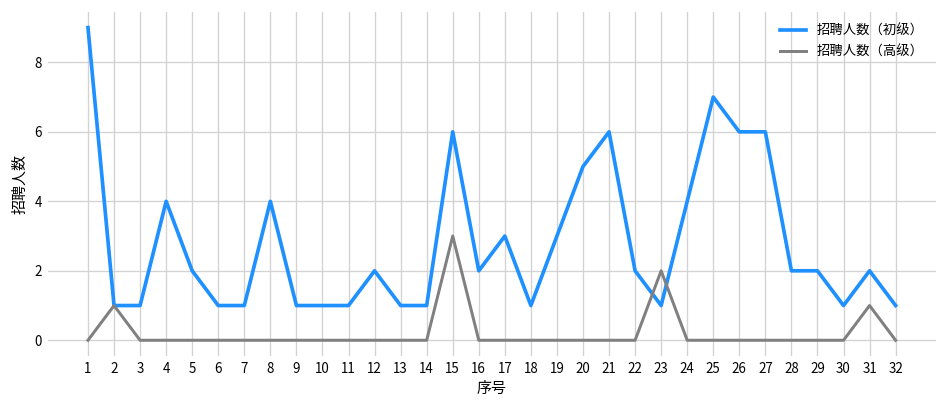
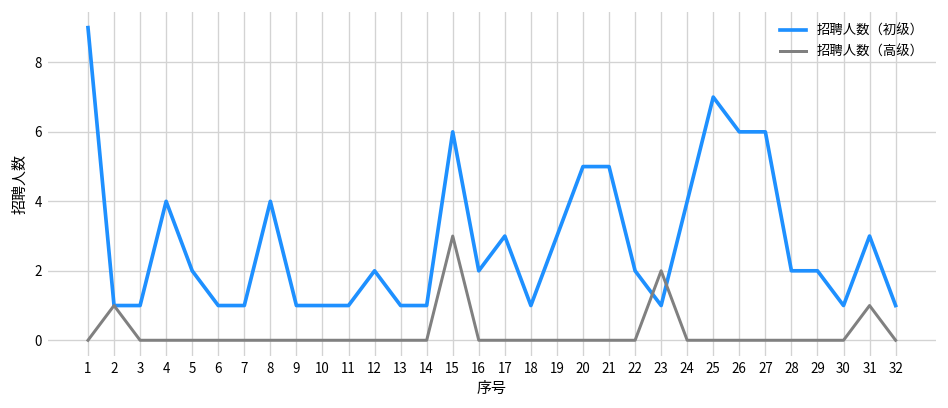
  {
    "招聘人数（初级）": {
      "1": 9,
      "3": 1,
      "4": 4,
      "5": 2,
      "6": 1,
      "7": 1,
      "8": 4,
      "9": 1,
      "10": 1,
      "11": 1,
      "12": 2,
      "13": 1,
      "14": 1,
      "15": 6,
      "16": 2,
      "17": 3,
      "18": 1,
      "19": 3,
      "20": 5,
-     "21": 6,
+     "21": 5,
      "22": 2,
      "23": 1,
      "24": 4,
      "25": 7,
      "26": 6,
      "27": 6,
      "28": 2,
      "29": 2,
      "30": 1,
-     "31": 2,
+     "31": 3,
      "32": 1
    },
    "招聘人数（高级）": {
      "1": 0,
      "3": 0,
      "4": 0,
      "5": 0,
      "6": 0,
      "7": 0,
      "8": 0,
      "9": 0,
      "10": 0,
      "11": 0,
      "12": 0,
      "13": 0,
      "14": 0,
      "15": 3,
      "16": 0,
      "17": 0,
      "18": 0,
      "19": 0,
      "20": 0,
      "21": 0,
      "22": 0,
      "23": 2,
      "24": 0,
      "25": 0,
      "26": 0,
      "27": 0,
      "28": 0,
      "29": 0,
      "30": 0,
      "31": 1,
      "32": 0
    }
  }
